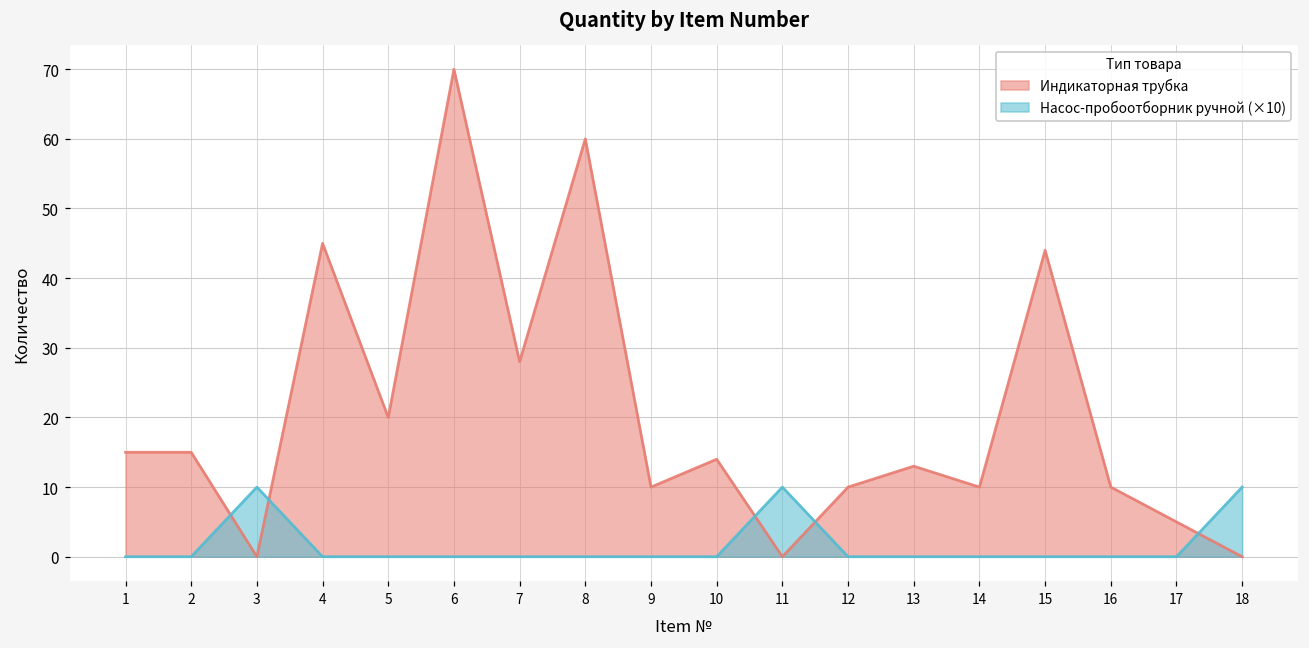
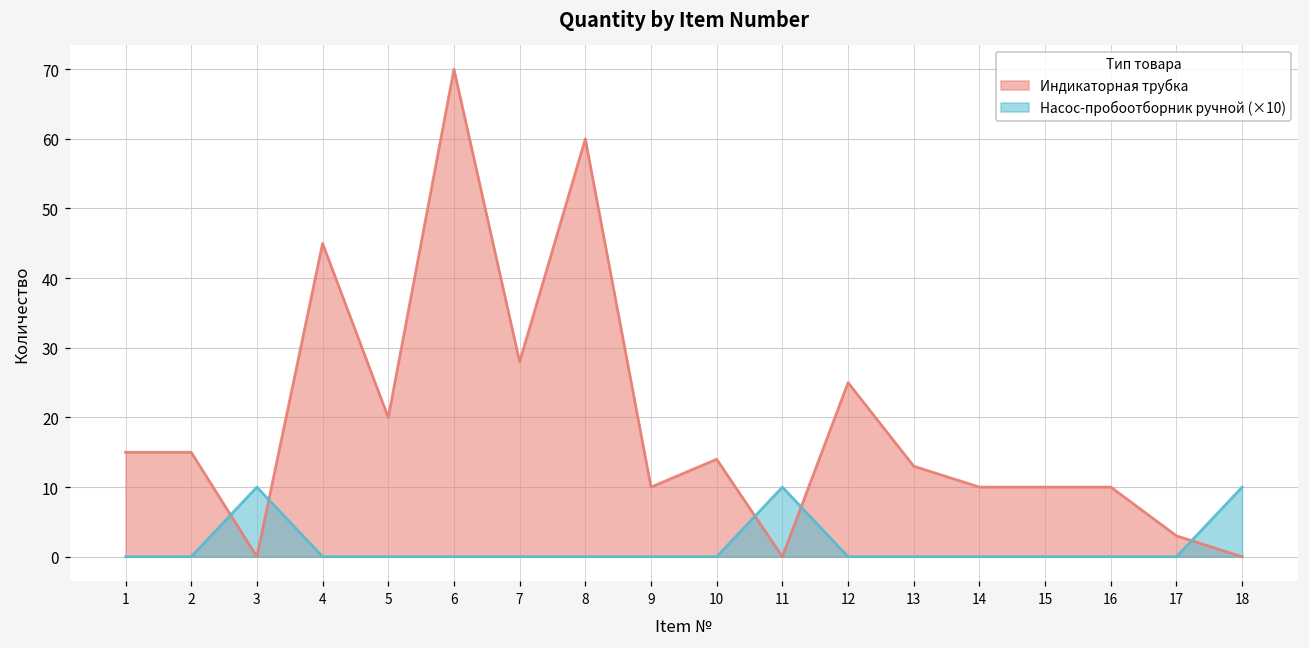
  {
    "Индикаторная трубка": {
      "1": 15,
      "2": 15,
      "3": 0,
      "4": 45,
      "5": 20,
      "6": 70,
      "7": 28,
      "8": 60,
      "9": 10,
      "10": 14,
      "11": 0,
-     "12": 10,
+     "12": 25,
      "13": 13,
      "14": 10,
-     "15": 44,
+     "15": 10,
      "16": 10,
-     "17": 5,
+     "17": 3,
      "18": 0
    },
    "Насос-пробоотборник ручной (×10)": {
      "1": 0,
      "2": 0,
      "3": 10,
      "4": 0,
      "5": 0,
      "6": 0,
      "7": 0,
      "8": 0,
      "9": 0,
      "10": 0,
      "11": 10,
      "12": 0,
      "13": 0,
      "14": 0,
      "15": 0,
      "16": 0,
      "17": 0,
      "18": 10
    }
  }
